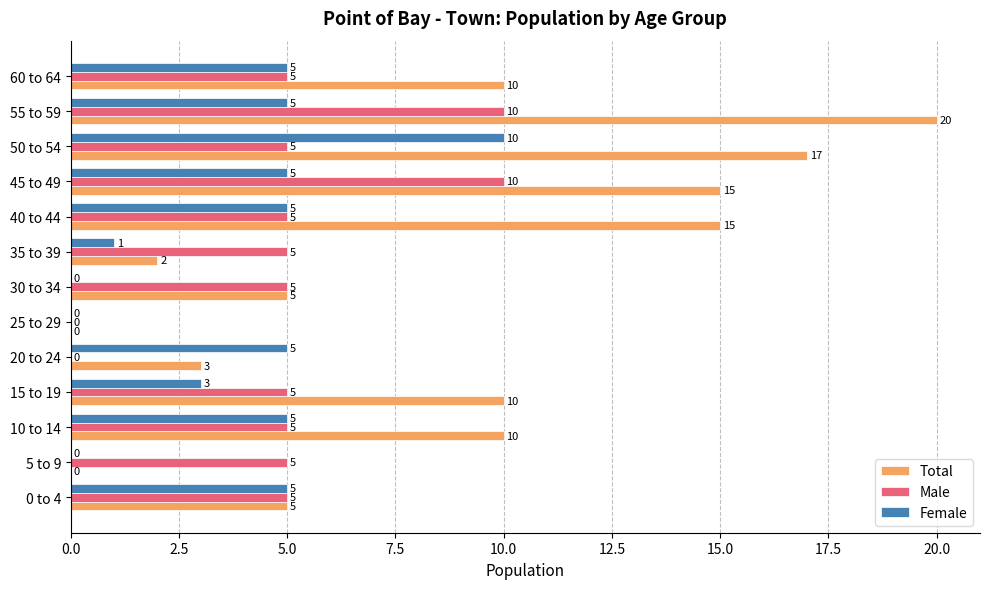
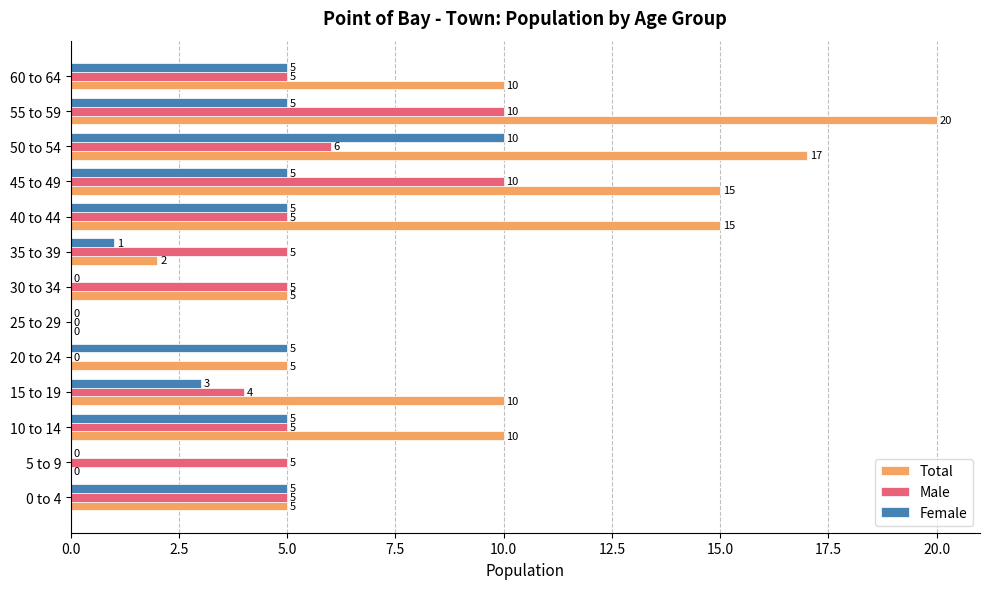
  {
    "Total": {
      "60 to 64": 10,
      "55 to 59": 20,
      "50 to 54": 17,
      "45 to 49": 15,
      "40 to 44": 15,
      "35 to 39": 2,
      "30 to 34": 5,
      "25 to 29": 0,
-     "20 to 24": 3,
+     "20 to 24": 5,
      "15 to 19": 10,
      "10 to 14": 10,
      "5 to 9": 0,
      "0 to 4": 5
    },
    "Male": {
      "60 to 64": 5,
      "55 to 59": 10,
-     "50 to 54": 5,
+     "50 to 54": 6,
      "45 to 49": 10,
      "40 to 44": 5,
      "35 to 39": 5,
      "30 to 34": 5,
      "25 to 29": 0,
      "20 to 24": 0,
-     "15 to 19": 5,
+     "15 to 19": 4,
      "10 to 14": 5,
      "5 to 9": 5,
      "0 to 4": 5
    },
    "Female": {
      "60 to 64": 5,
      "55 to 59": 5,
      "50 to 54": 10,
      "45 to 49": 5,
      "40 to 44": 5,
      "35 to 39": 1,
      "30 to 34": 0,
      "25 to 29": 0,
      "20 to 24": 5,
      "15 to 19": 3,
      "10 to 14": 5,
      "5 to 9": 0,
      "0 to 4": 5
    }
  }
